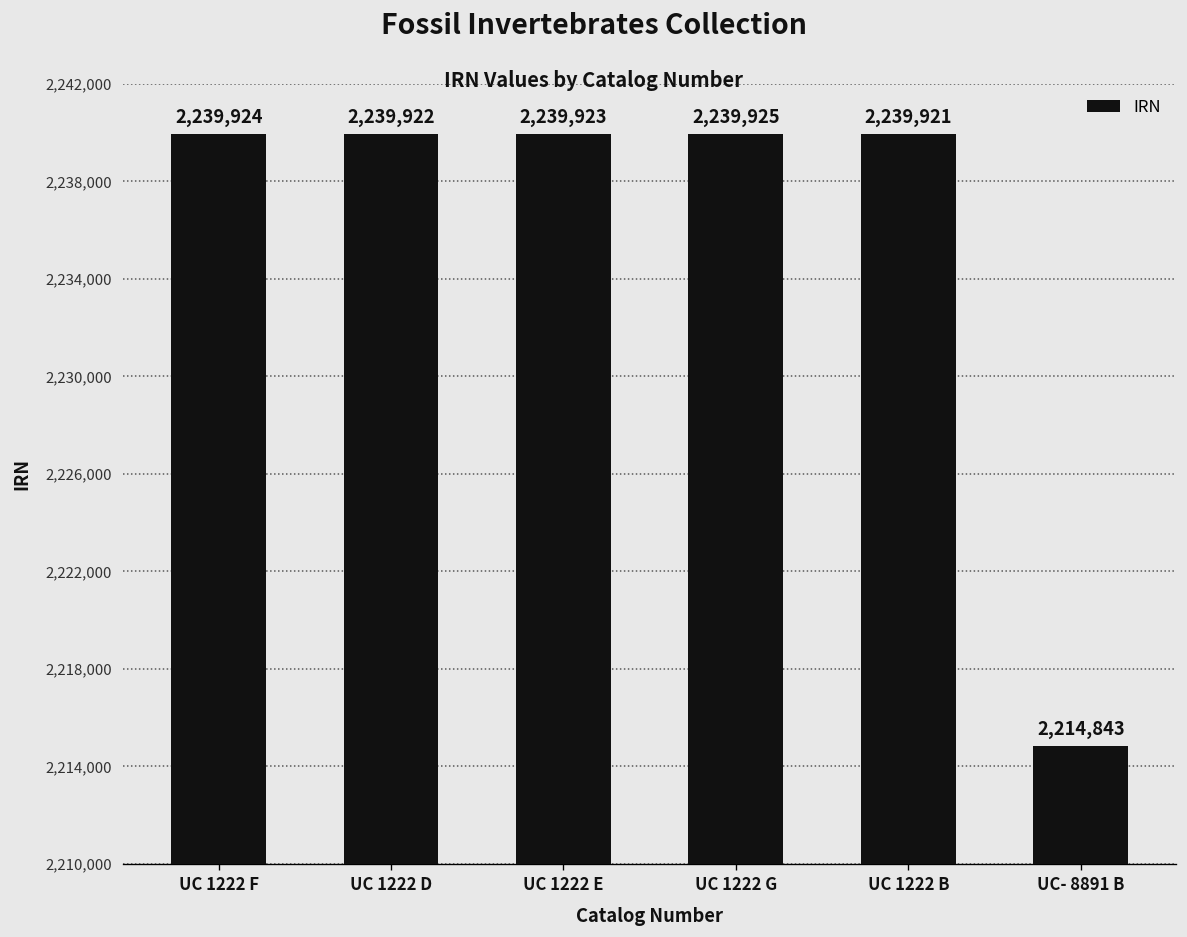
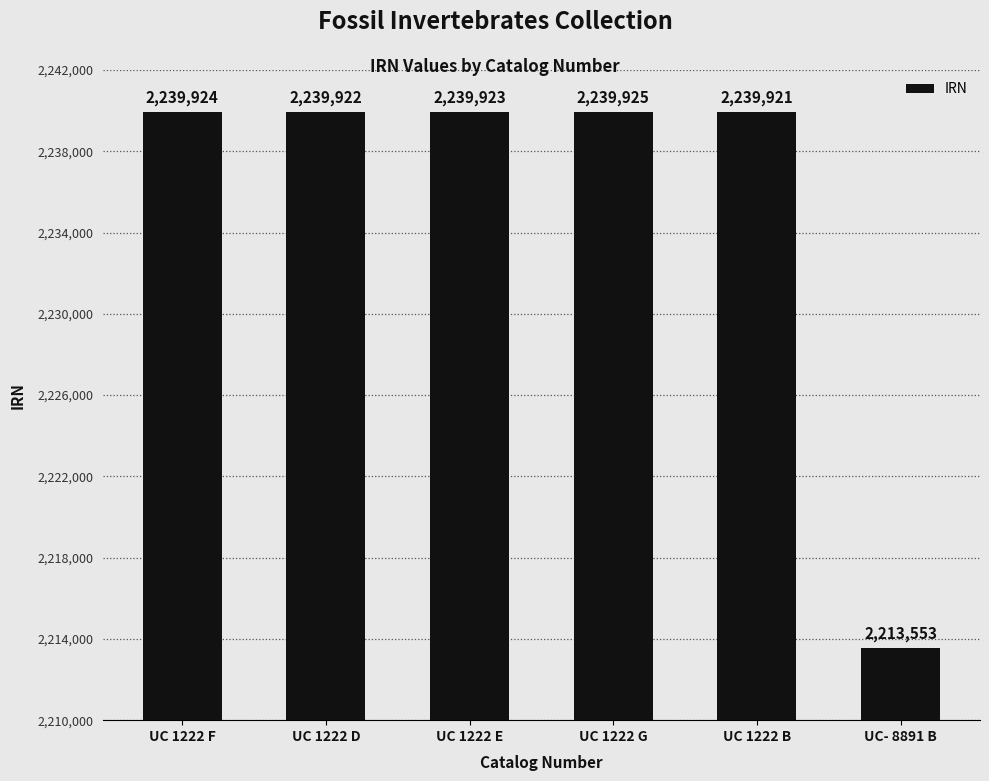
  {
    "UC 1222 F": "2,239,924",
    "UC 1222 D": "2,239,922",
    "UC 1222 E": "2,239,923",
    "UC 1222 G": "2,239,925",
    "UC 1222 B": "2,239,921",
-   "UC- 8891 B": "2,214,843"
+   "UC- 8891 B": "2,213,553"
  }
